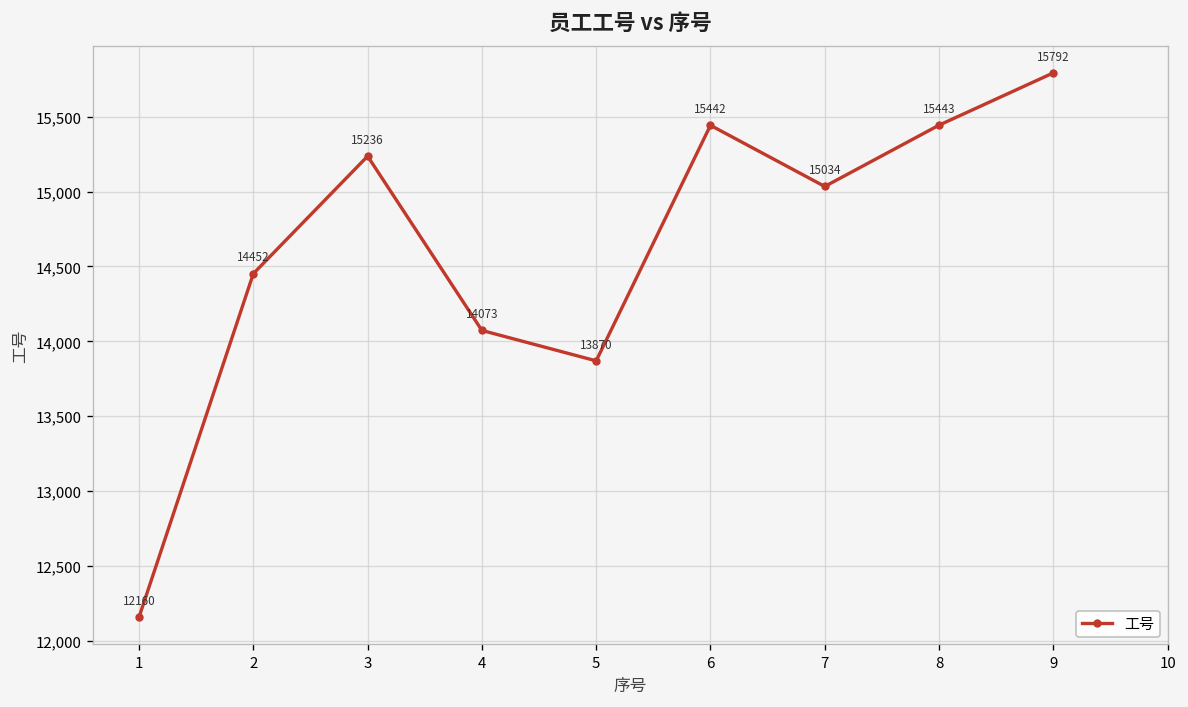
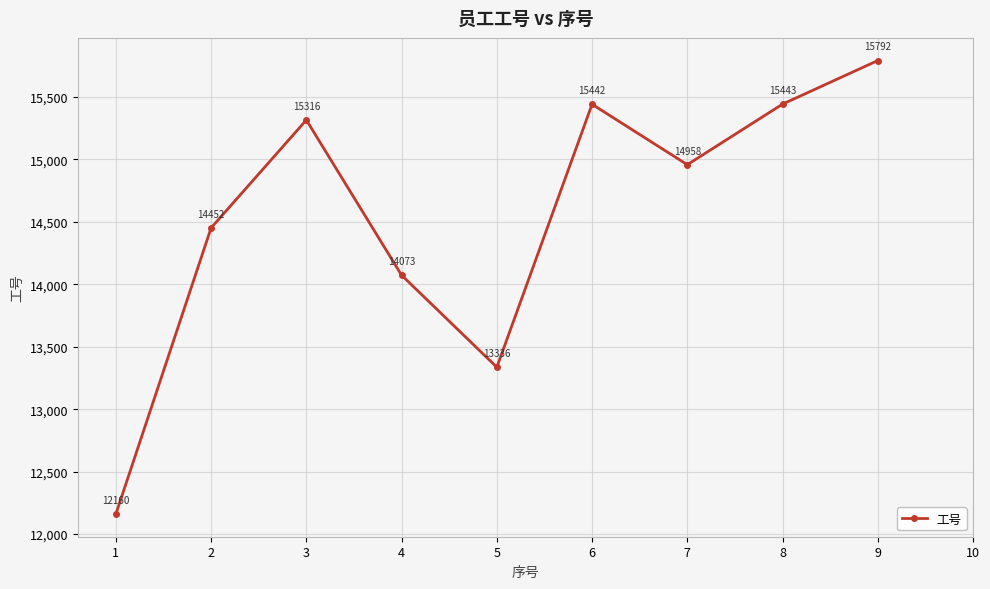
  {
    "1": 12160,
    "2": 14452,
-   "3": 15236,
+   "3": 15316,
    "4": 14073,
-   "5": 13870,
+   "5": 13336,
    "6": 15442,
-   "7": 15034,
+   "7": 14958,
    "8": 15443,
    "9": 15792
  }
